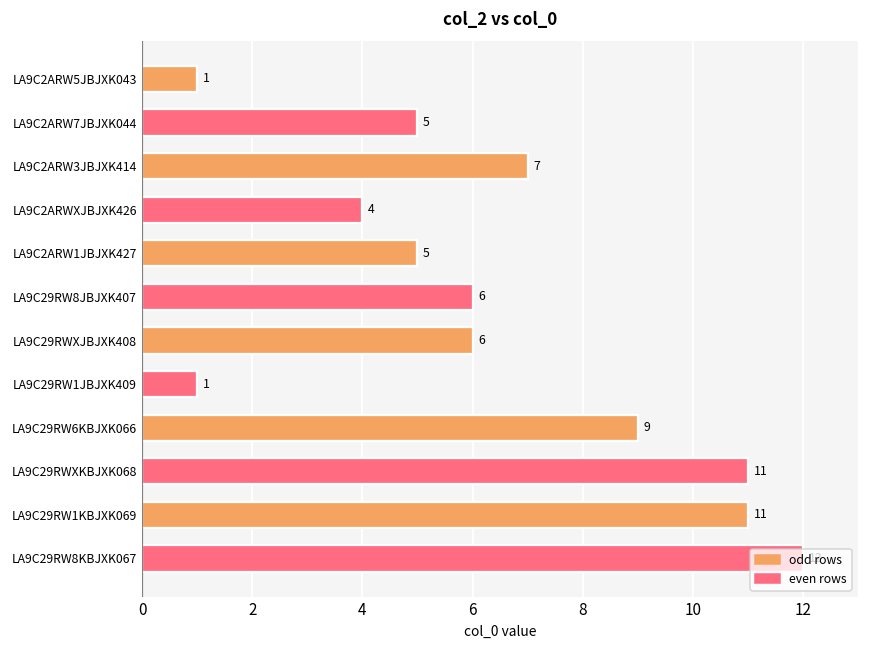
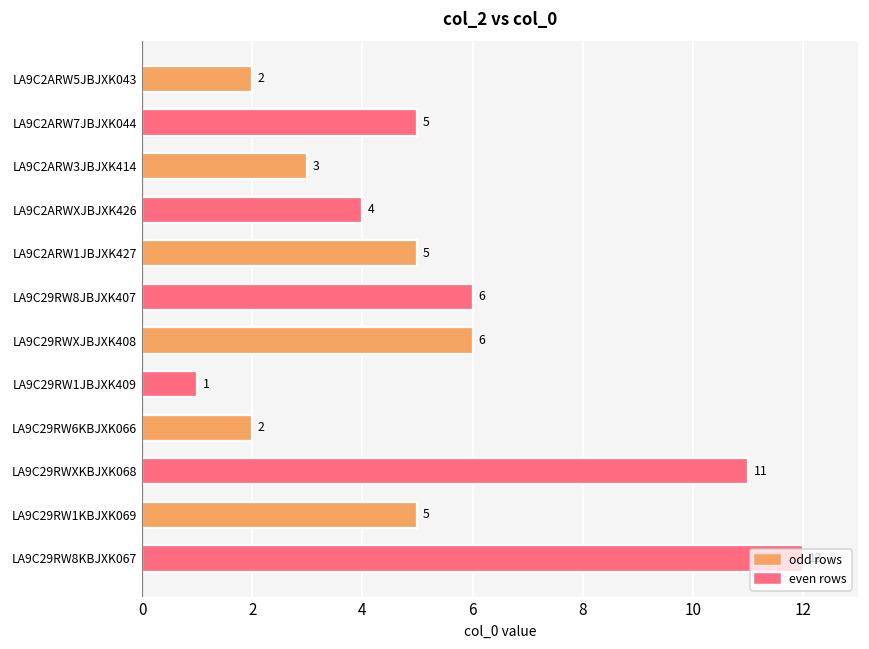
  {
-   "LA9C2ARW5JBJXK043": 1,
+   "LA9C2ARW5JBJXK043": 2,
    "LA9C2ARW7JBJXK044": 5,
-   "LA9C2ARW3JBJXK414": 7,
+   "LA9C2ARW3JBJXK414": 3,
    "LA9C2ARWXJBJXK426": 4,
    "LA9C2ARW1JBJXK427": 5,
    "LA9C29RW8JBJXK407": 6,
    "LA9C29RWXJBJXK408": 6,
    "LA9C29RW1JBJXK409": 1,
-   "LA9C29RW6KBJXK066": 9,
+   "LA9C29RW6KBJXK066": 2,
    "LA9C29RWXKBJXK068": 11,
-   "LA9C29RW1KBJXK069": 11
+   "LA9C29RW1KBJXK069": 5
  }
